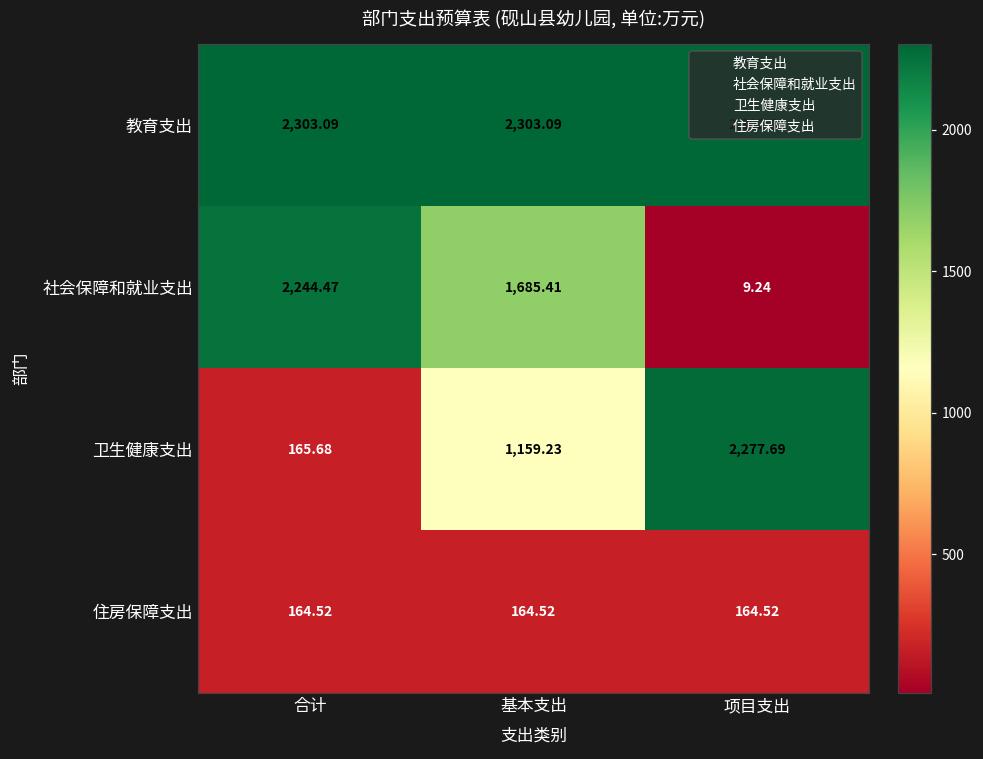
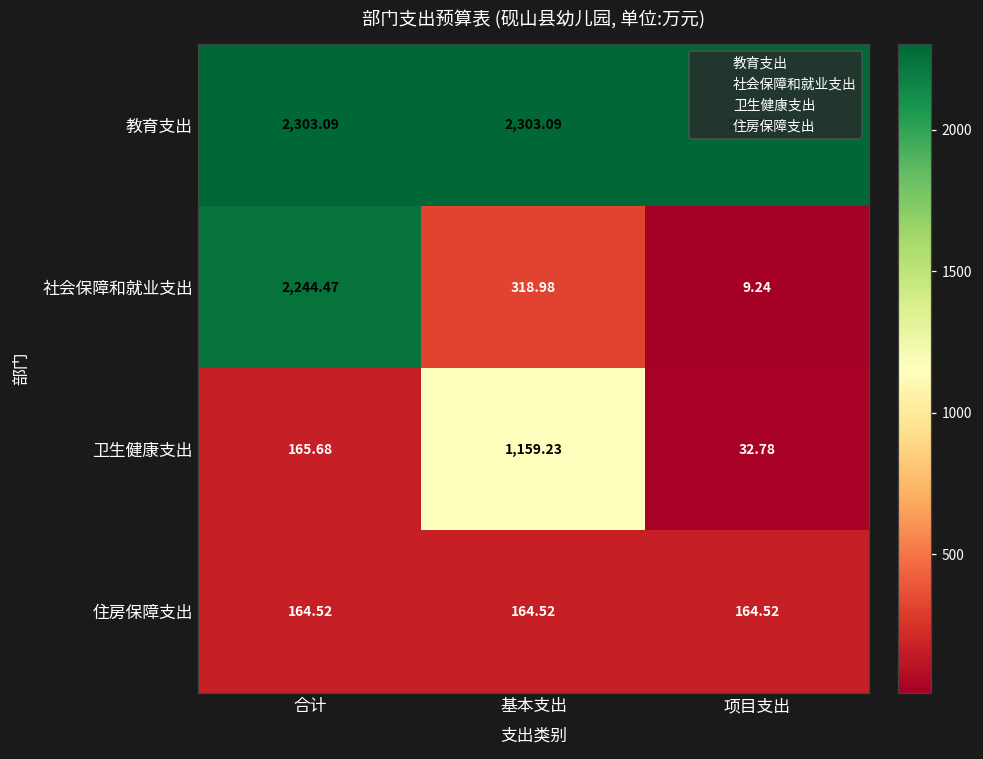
  {
    "教育支出": {
      "合计": "2,303.09",
      "基本支出": "2,303.09"
    },
    "社会保障和就业支出": {
      "合计": "2,244.47",
-     "基本支出": "1,685.41",
+     "基本支出": "318.98",
      "项目支出": "9.24"
    },
    "卫生健康支出": {
      "合计": "165.68",
      "基本支出": "1,159.23",
-     "项目支出": "2,277.69"
+     "项目支出": "32.78"
    },
    "住房保障支出": {
      "合计": "164.52",
      "基本支出": "164.52",
      "项目支出": "164.52"
    }
  }
